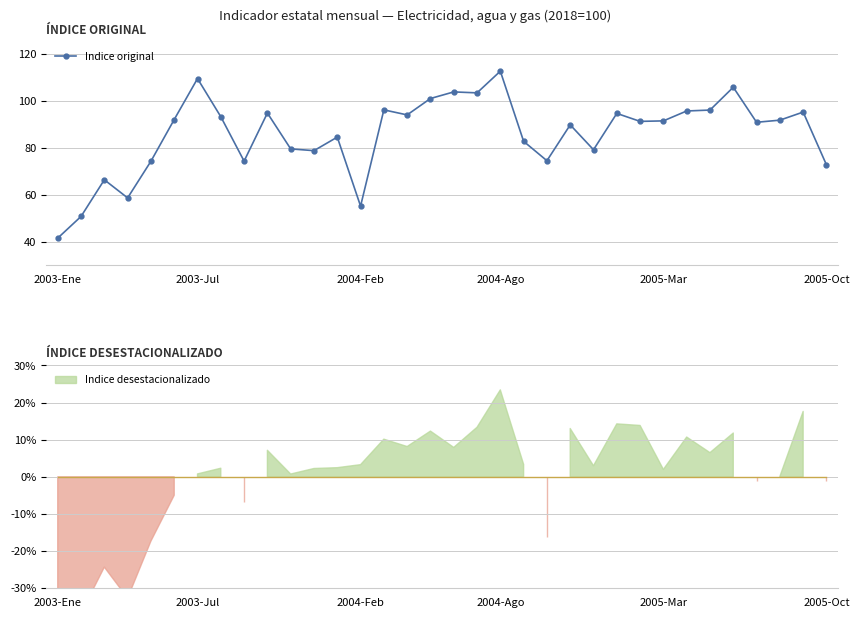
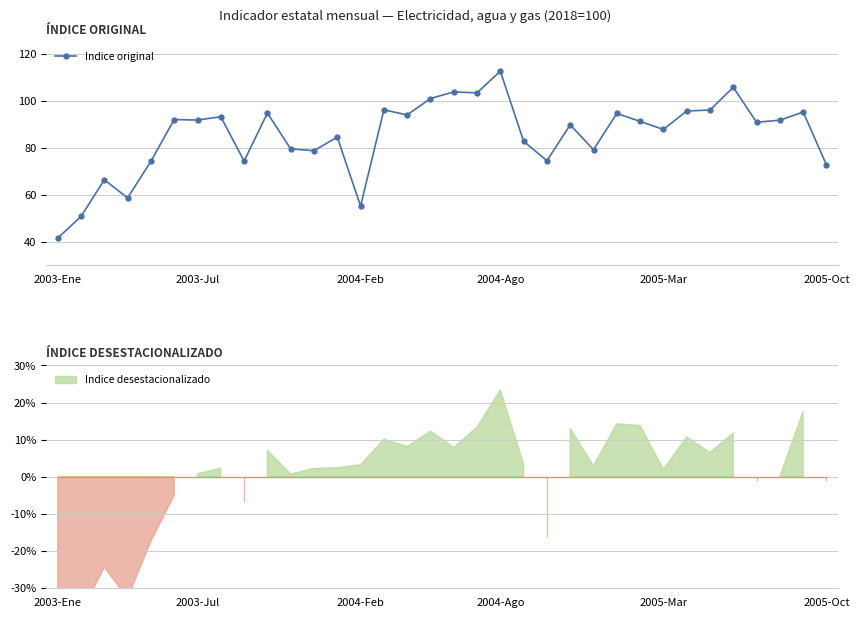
  {
    "ÍNDICE ORIGINAL": {
      "2003-Ene": "42",
-     "2003-Jul": "110",
+     "2003-Jul": "92",
      "2004-Feb": "55",
      "2004-Ago": "113",
-     "2005-Mar": "91",
+     "2005-Mar": "88",
      "2005-Oct": "73"
    },
    "ÍNDICE DESESTACIONALIZADO": {
      "2003-Ene": "0%",
      "2003-Jul": "0%",
      "2004-Feb": "0%",
      "2004-Ago": "0%",
      "2005-Mar": "0%",
      "2005-Oct": "0%"
    }
  }
